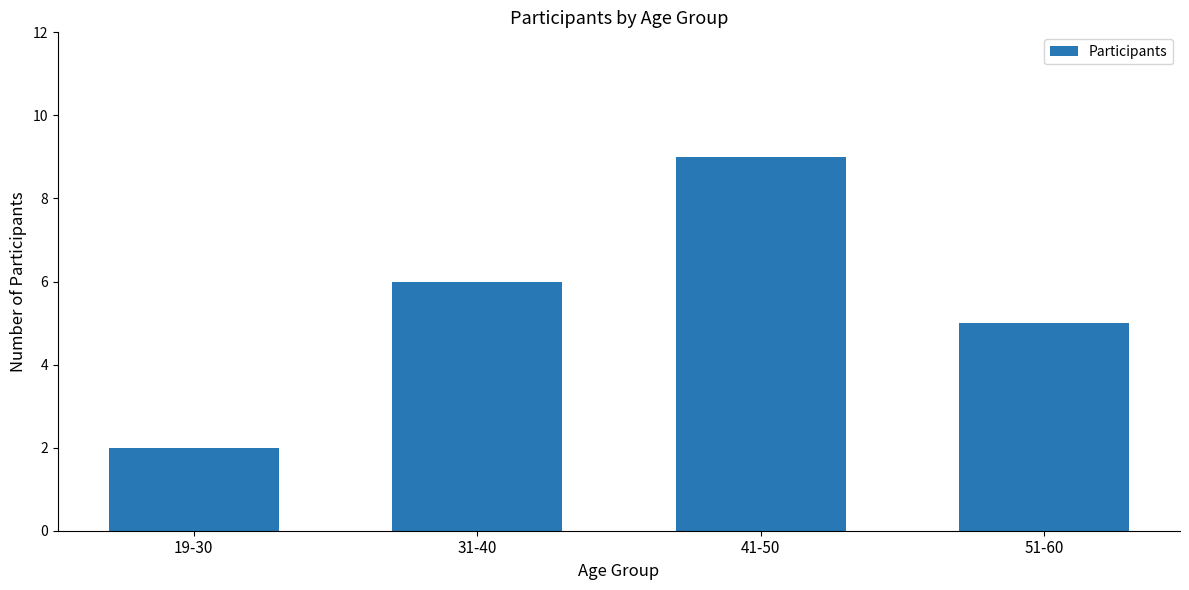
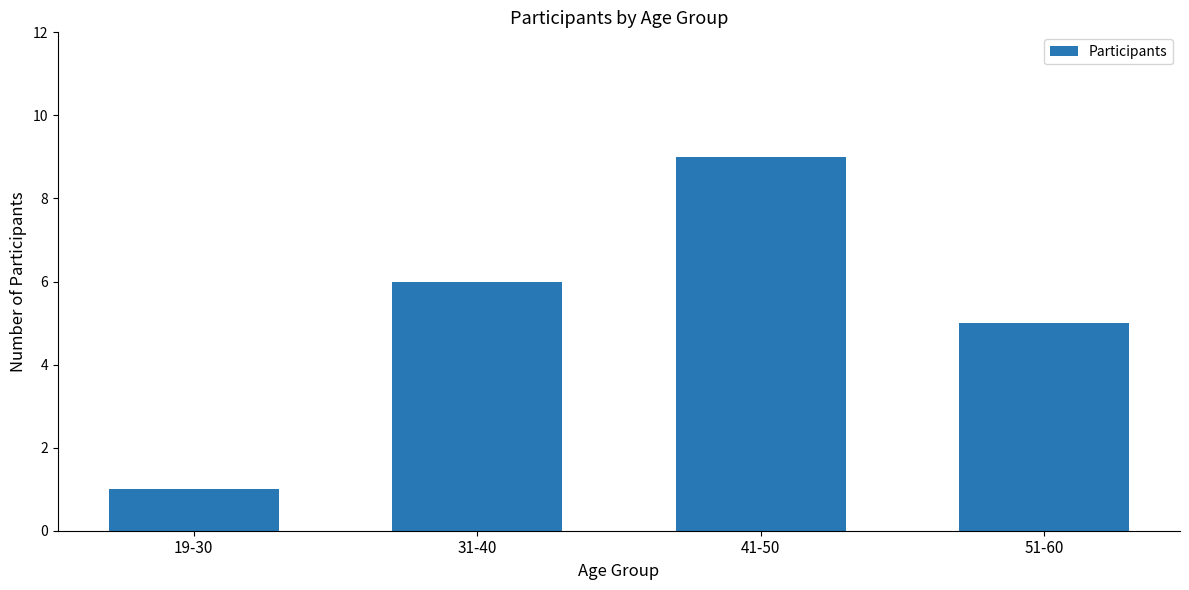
  {
-   "19-30": 2,
+   "19-30": 1,
    "31-40": 6,
    "41-50": 9,
    "51-60": 5
  }
